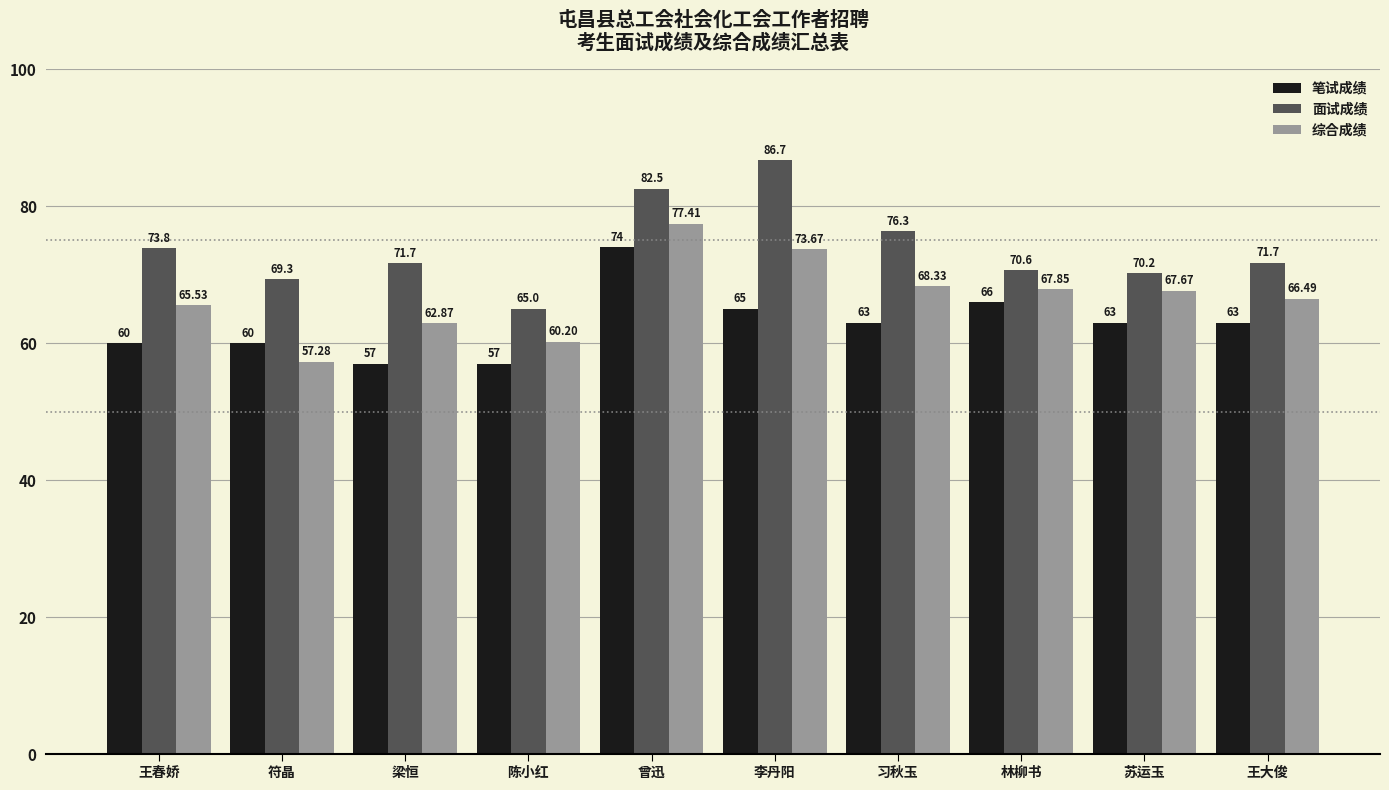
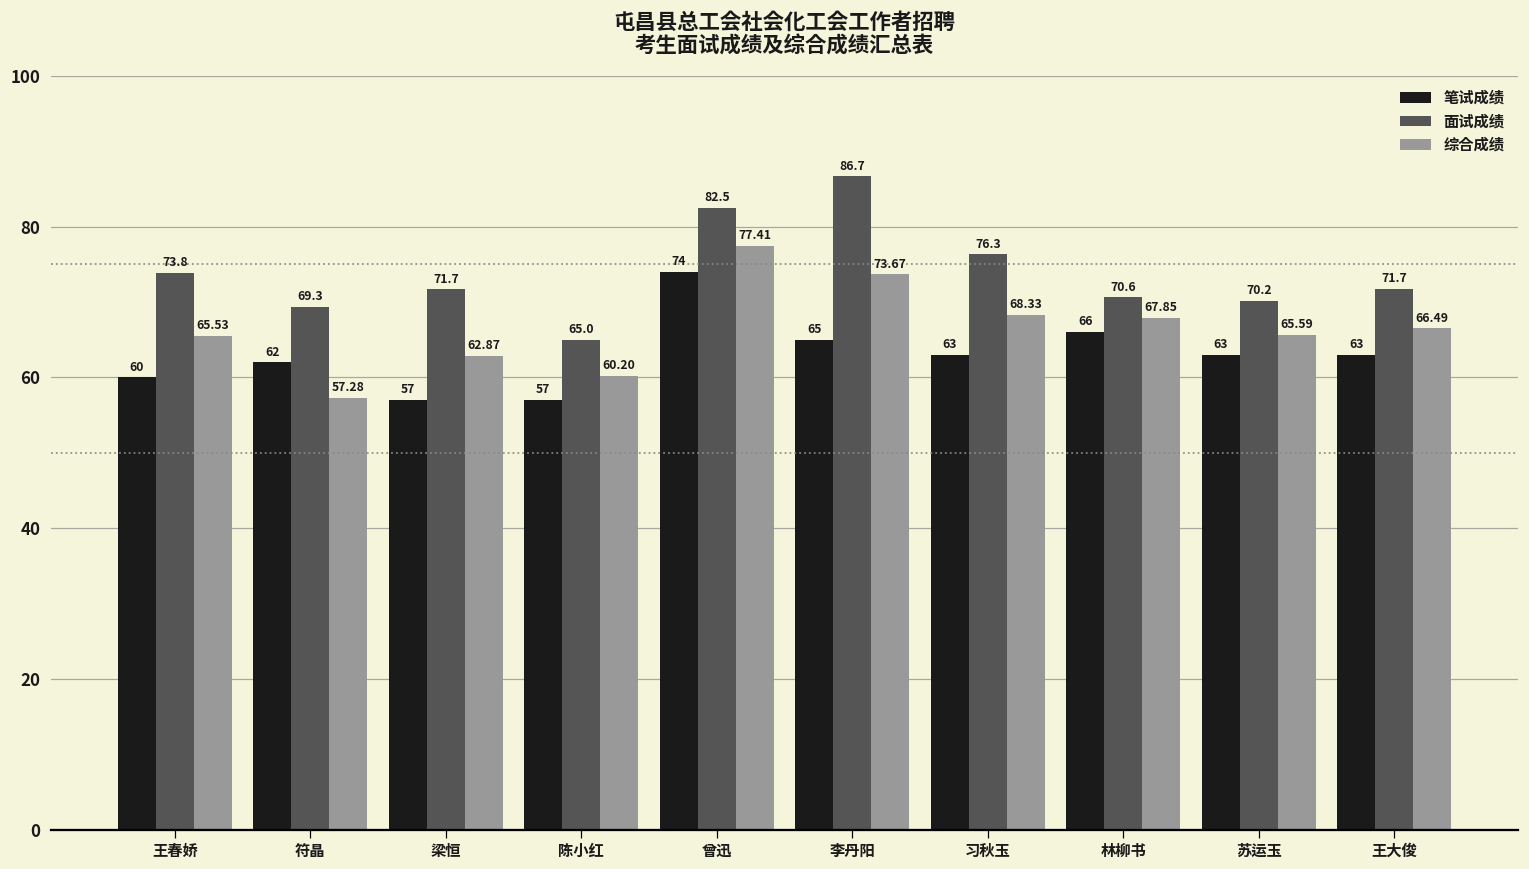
  {
    "笔试成绩": {
      "王春娇": 60,
-     "符晶": 60,
+     "符晶": 62,
      "梁恒": 57,
      "陈小红": 57,
      "曾迅": 74,
      "李丹阳": 65,
      "习秋玉": 63,
      "林柳书": 66,
      "苏运玉": 63,
      "王大俊": 63
    },
    "面试成绩": {
      "王春娇": 73.8,
      "符晶": 69.3,
      "梁恒": 71.7,
      "陈小红": 65.0,
      "曾迅": 82.5,
      "李丹阳": 86.7,
      "习秋玉": 76.3,
      "林柳书": 70.6,
      "苏运玉": 70.2,
      "王大俊": 71.7
    },
    "综合成绩": {
      "王春娇": 65.53,
      "符晶": 57.28,
      "梁恒": 62.87,
      "陈小红": 60.20,
      "曾迅": 77.41,
      "李丹阳": 73.67,
      "习秋玉": 68.33,
      "林柳书": 67.85,
-     "苏运玉": 67.67,
+     "苏运玉": 65.59,
      "王大俊": 66.49
    }
  }
